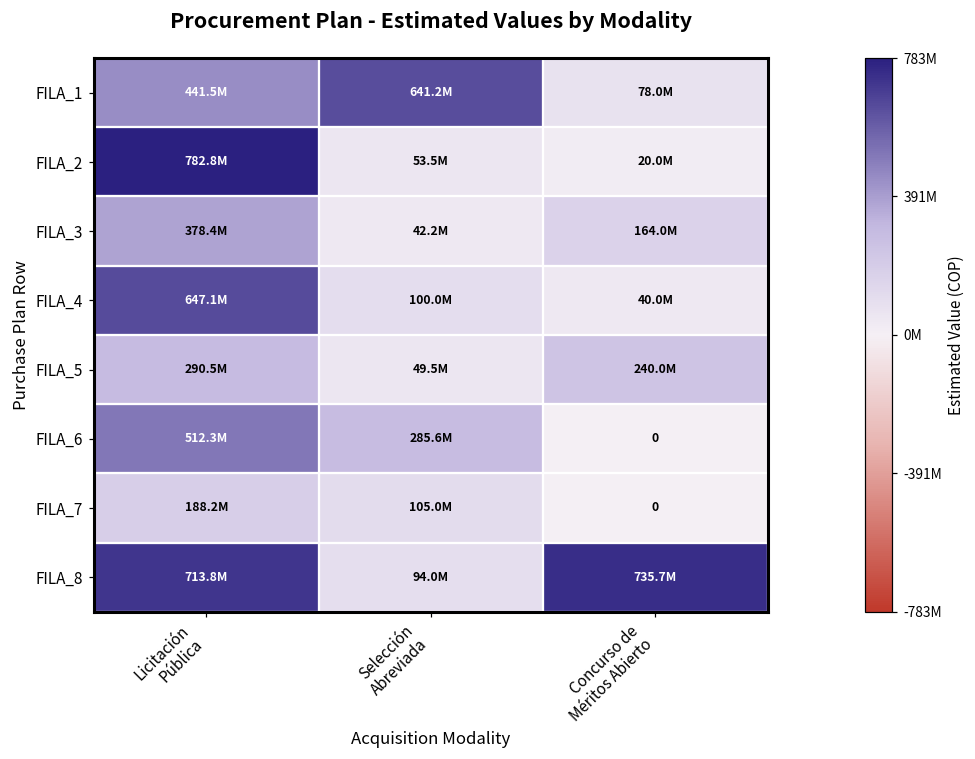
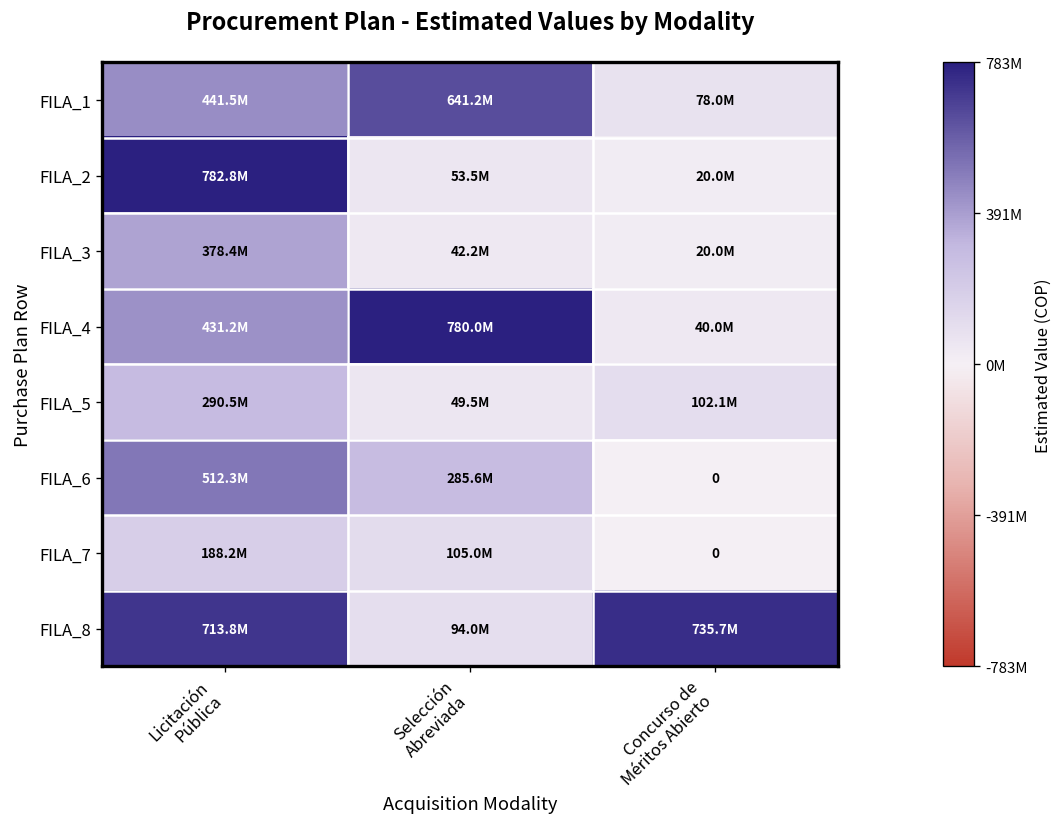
  {
    "FILA_1": {
      "Licitación Pública": "441.5M",
      "Selección Abreviada": "641.2M",
      "Concurso de Méritos Abierto": "78.0M"
    },
    "FILA_2": {
      "Licitación Pública": "782.8M",
      "Selección Abreviada": "53.5M",
      "Concurso de Méritos Abierto": "20.0M"
    },
    "FILA_3": {
      "Licitación Pública": "378.4M",
      "Selección Abreviada": "42.2M",
-     "Concurso de Méritos Abierto": "164.0M"
+     "Concurso de Méritos Abierto": "20.0M"
    },
    "FILA_4": {
-     "Licitación Pública": "647.1M",
-     "Selección Abreviada": "100.0M",
+     "Licitación Pública": "431.2M",
+     "Selección Abreviada": "780.0M",
      "Concurso de Méritos Abierto": "40.0M"
    },
    "FILA_5": {
      "Licitación Pública": "290.5M",
      "Selección Abreviada": "49.5M",
-     "Concurso de Méritos Abierto": "240.0M"
+     "Concurso de Méritos Abierto": "102.1M"
    },
    "FILA_6": {
      "Licitación Pública": "512.3M",
      "Selección Abreviada": "285.6M",
      "Concurso de Méritos Abierto": "0"
    },
    "FILA_7": {
      "Licitación Pública": "188.2M",
      "Selección Abreviada": "105.0M",
      "Concurso de Méritos Abierto": "0"
    },
    "FILA_8": {
      "Licitación Pública": "713.8M",
      "Selección Abreviada": "94.0M",
      "Concurso de Méritos Abierto": "735.7M"
    }
  }
